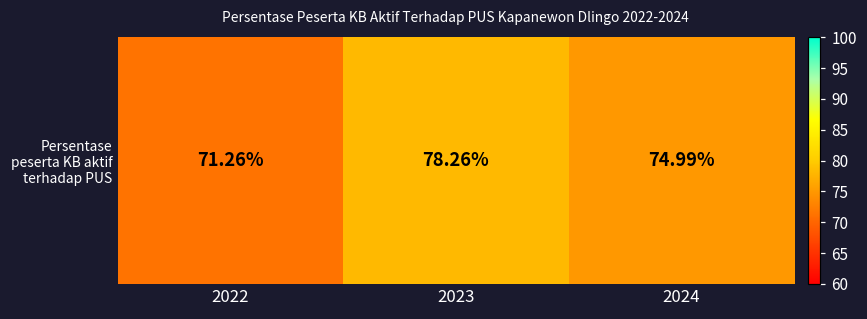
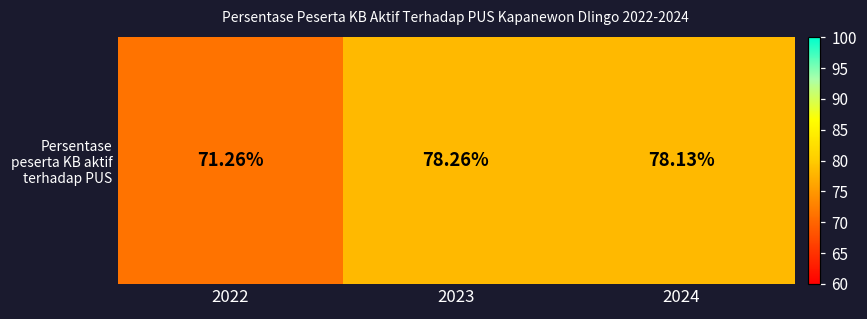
  {
    "Persentase peserta KB aktif terhadap PUS": {
      "2022": "71.26%",
      "2023": "78.26%",
-     "2024": "74.99%"
+     "2024": "78.13%"
    }
  }
